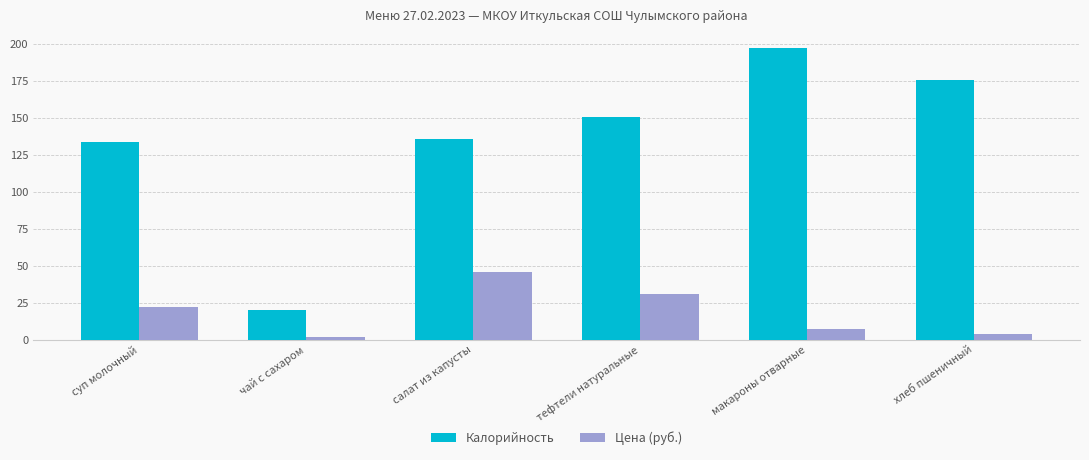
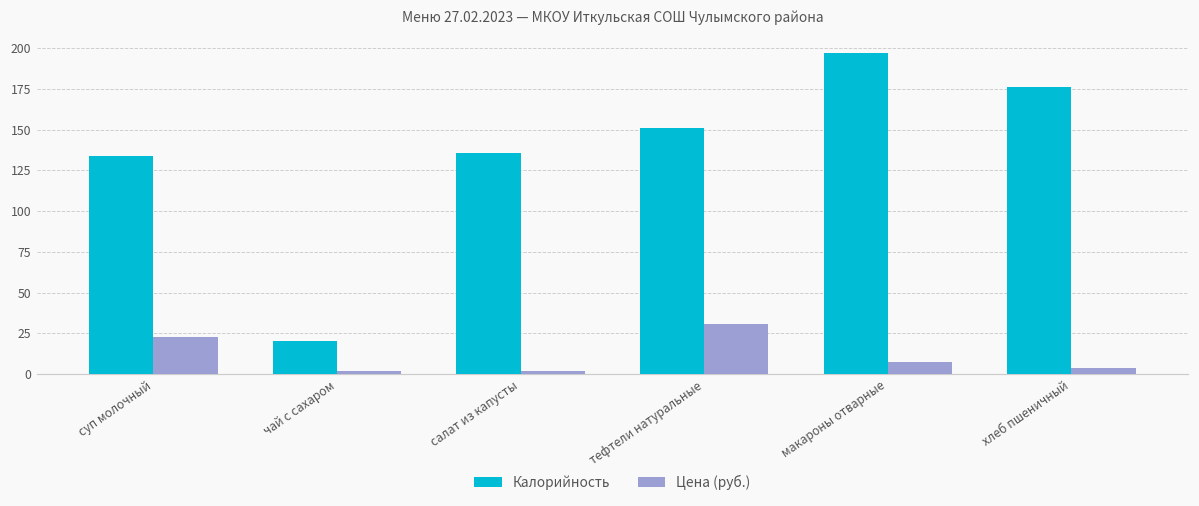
  {
    "Калорийность": {
      "суп молочный": 134,
      "чай с сахаром": 20,
      "салат из капусты": 136,
      "тефтели натуральные": 151,
      "макароны отварные": 197,
      "хлеб пшеничный": 176
    },
    "Цена (руб.)": {
      "суп молочный": 22,
      "чай с сахаром": 2,
-     "салат из капусты": 46,
+     "салат из капусты": 2,
      "тефтели натуральные": 31,
      "макароны отварные": 7,
      "хлеб пшеничный": 4
    }
  }
